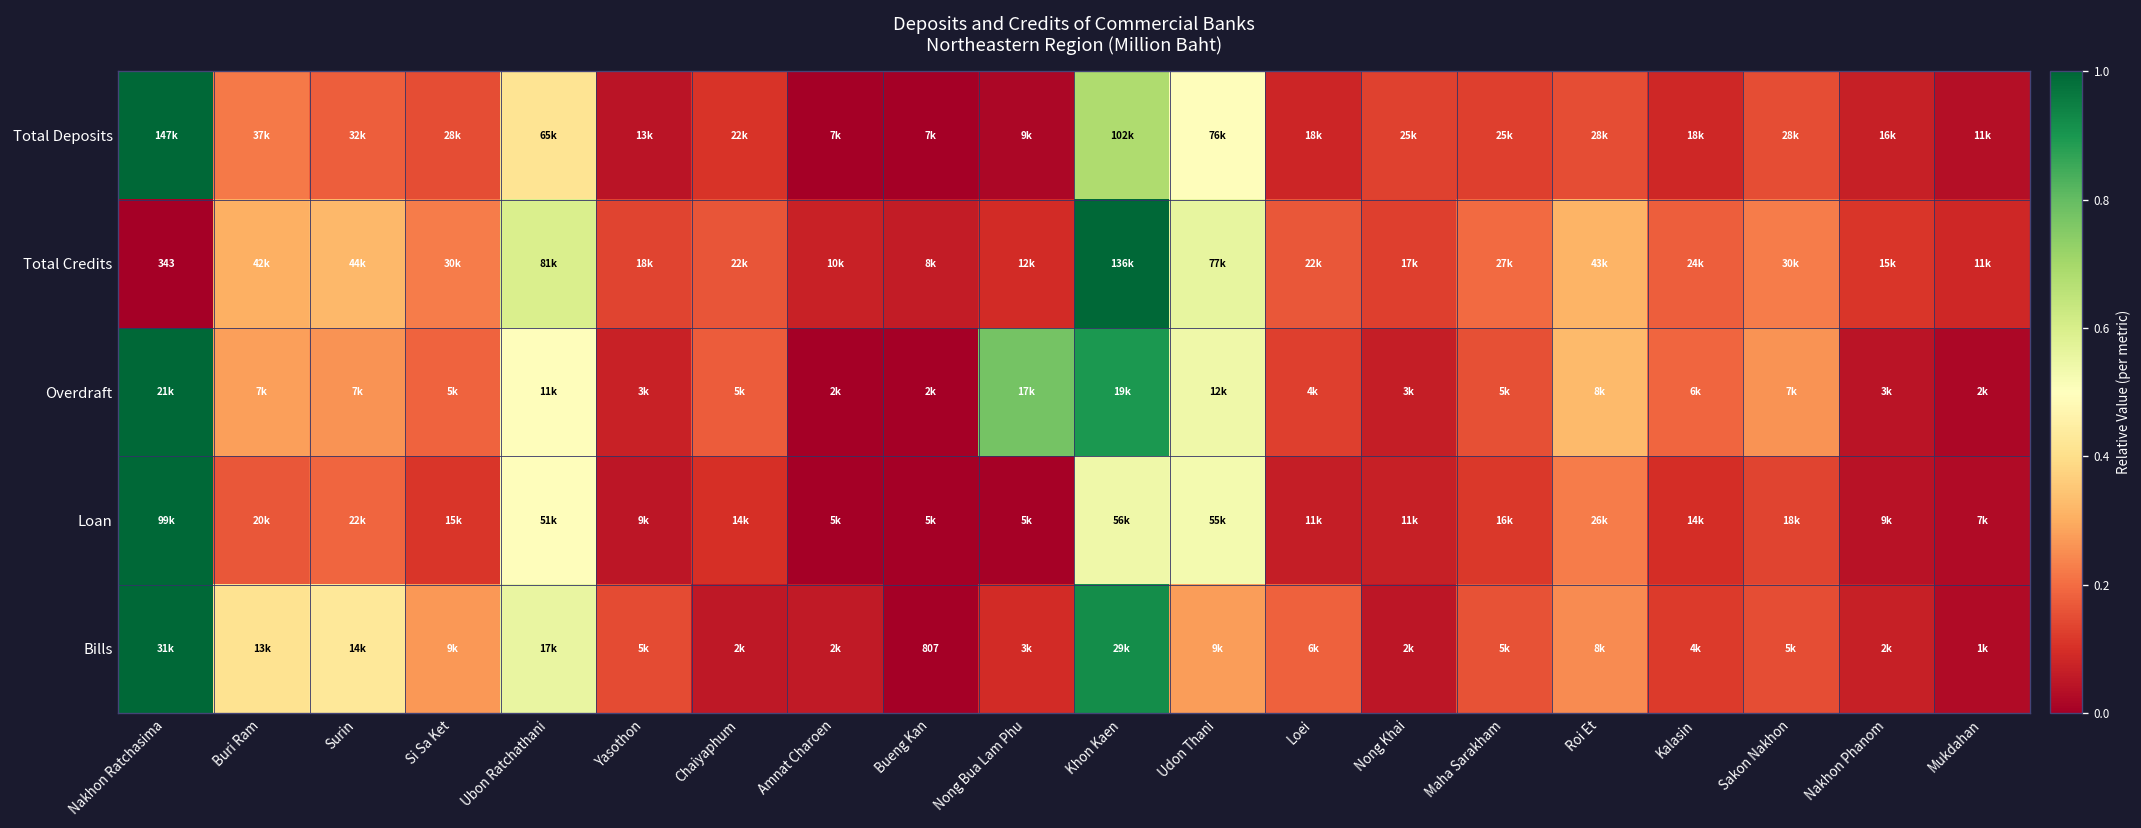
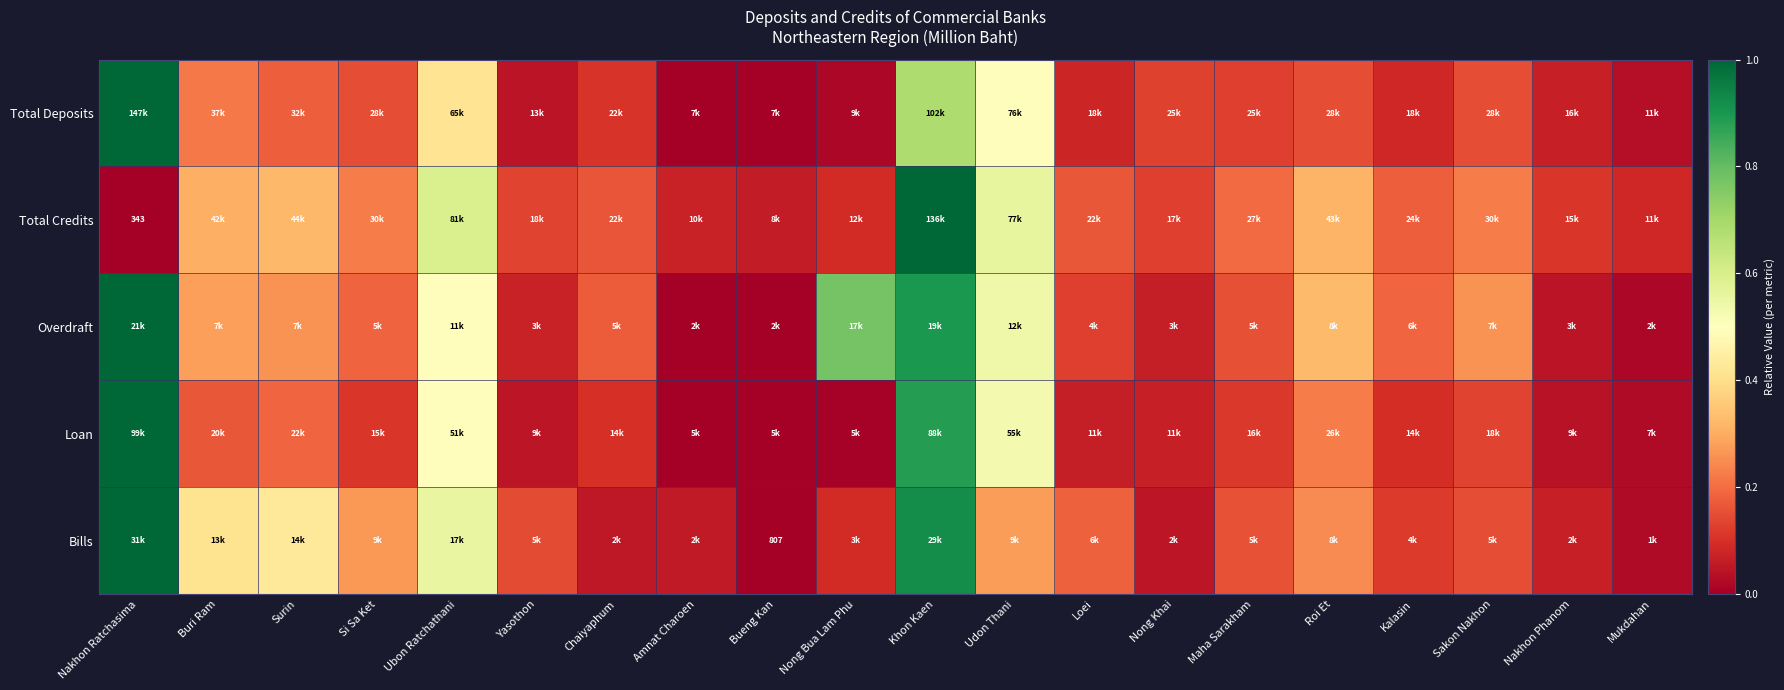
  {
    "Total Deposits": {
      "Nakhon Ratchasima": "147k",
      "Buri Ram": "37k",
      "Surin": "32k",
      "Si Sa Ket": "28k",
      "Ubon Ratchathani": "65k",
      "Yasothon": "13k",
      "Chaiyaphum": "22k",
      "Amnat Charoen": "7k",
      "Bueng Kan": "7k",
      "Nong Bua Lam Phu": "9k",
      "Khon Kaen": "102k",
      "Udon Thani": "76k",
      "Loei": "18k",
      "Nong Khai": "25k",
      "Maha Sarakham": "25k",
      "Roi Et": "28k",
      "Kalasin": "18k",
      "Sakon Nakhon": "28k",
      "Nakhon Phanom": "16k",
      "Mukdahan": "11k"
    },
    "Total Credits": {
      "Nakhon Ratchasima": "343",
      "Buri Ram": "42k",
      "Surin": "44k",
      "Si Sa Ket": "30k",
      "Ubon Ratchathani": "81k",
      "Yasothon": "18k",
      "Chaiyaphum": "22k",
      "Amnat Charoen": "10k",
      "Bueng Kan": "8k",
      "Nong Bua Lam Phu": "12k",
      "Khon Kaen": "136k",
      "Udon Thani": "77k",
      "Loei": "22k",
      "Nong Khai": "17k",
      "Maha Sarakham": "27k",
      "Roi Et": "43k",
      "Kalasin": "24k",
      "Sakon Nakhon": "30k",
      "Nakhon Phanom": "15k",
      "Mukdahan": "11k"
    },
    "Overdraft": {
      "Nakhon Ratchasima": "21k",
      "Buri Ram": "7k",
      "Surin": "7k",
      "Si Sa Ket": "5k",
      "Ubon Ratchathani": "11k",
      "Yasothon": "3k",
      "Chaiyaphum": "5k",
      "Amnat Charoen": "2k",
      "Bueng Kan": "2k",
      "Nong Bua Lam Phu": "17k",
      "Khon Kaen": "19k",
      "Udon Thani": "12k",
      "Loei": "4k",
      "Nong Khai": "3k",
      "Maha Sarakham": "5k",
      "Roi Et": "8k",
      "Kalasin": "6k",
      "Sakon Nakhon": "7k",
      "Nakhon Phanom": "3k",
      "Mukdahan": "2k"
    },
    "Loan": {
      "Nakhon Ratchasima": "99k",
      "Buri Ram": "20k",
      "Surin": "22k",
      "Si Sa Ket": "15k",
      "Ubon Ratchathani": "51k",
      "Yasothon": "9k",
      "Chaiyaphum": "14k",
      "Amnat Charoen": "5k",
      "Bueng Kan": "5k",
      "Nong Bua Lam Phu": "5k",
-     "Khon Kaen": "56k",
+     "Khon Kaen": "88k",
      "Udon Thani": "55k",
      "Loei": "11k",
      "Nong Khai": "11k",
      "Maha Sarakham": "16k",
      "Roi Et": "26k",
      "Kalasin": "14k",
      "Sakon Nakhon": "18k",
      "Nakhon Phanom": "9k",
      "Mukdahan": "7k"
    },
    "Bills": {
      "Nakhon Ratchasima": "31k",
      "Buri Ram": "13k",
      "Surin": "14k",
      "Si Sa Ket": "9k",
      "Ubon Ratchathani": "17k",
      "Yasothon": "5k",
      "Chaiyaphum": "2k",
      "Amnat Charoen": "2k",
      "Bueng Kan": "807",
      "Nong Bua Lam Phu": "3k",
      "Khon Kaen": "29k",
      "Udon Thani": "9k",
      "Loei": "6k",
      "Nong Khai": "2k",
      "Maha Sarakham": "5k",
      "Roi Et": "8k",
      "Kalasin": "4k",
      "Sakon Nakhon": "5k",
      "Nakhon Phanom": "2k",
      "Mukdahan": "1k"
    }
  }
